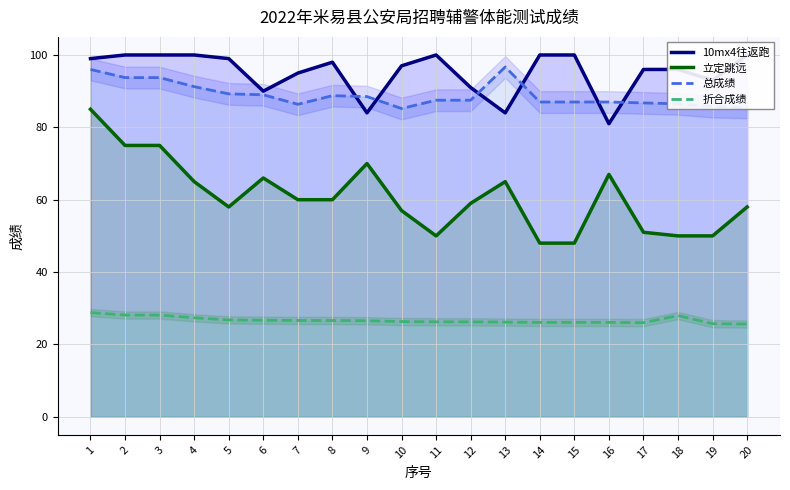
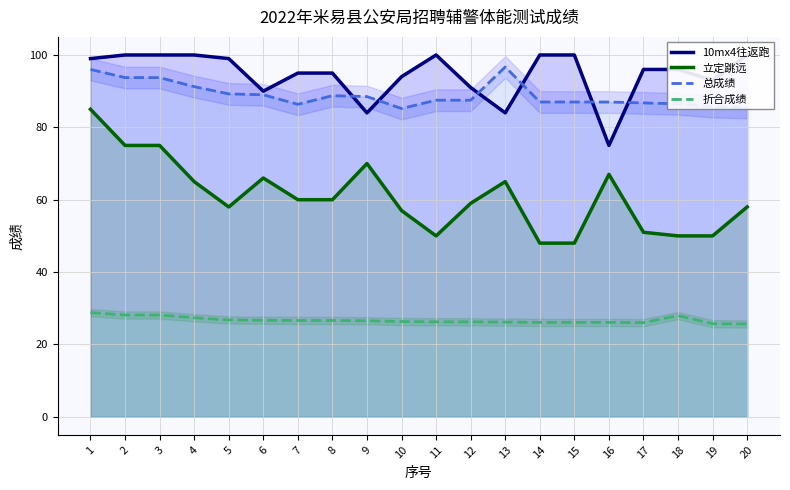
  {
    "10mx4往返跑": {
      "2": 100,
      "3": 100,
      "4": 100,
      "5": 99,
      "6": 90,
      "7": 95,
-     "8": 98,
+     "8": 95,
      "9": 84,
-     "10": 97,
+     "10": 94,
      "11": 100,
      "13": 84,
      "14": 100,
      "15": 100,
-     "16": 81,
+     "16": 75,
      "17": 96
    },
    "总成绩": {
      "1": 96,
      "2": 94,
      "3": 94,
      "4": 91,
      "5": 89,
      "6": 89,
      "7": 86,
      "8": 89,
      "9": 89,
      "10": 85,
      "11": 88,
      "12": 88,
      "13": 97,
      "14": 87,
      "15": 87,
      "16": 87,
      "17": 87
    },
    "折合成绩": {
      "1": 29,
      "2": 28,
      "3": 28,
      "4": 27,
      "5": 27,
      "6": 27,
      "7": 27,
      "8": 27,
      "9": 27,
      "10": 26,
      "11": 26,
      "12": 26,
      "13": 26,
      "14": 26,
      "15": 26,
      "16": 26,
      "17": 26,
      "18": 28,
      "19": 26,
      "20": 26
    }
  }
